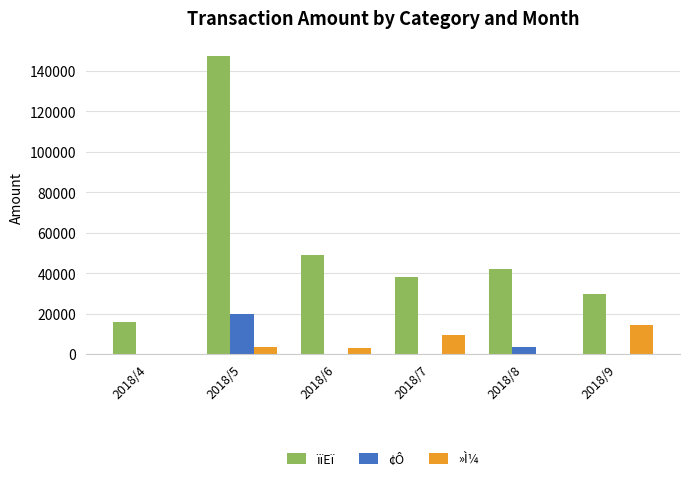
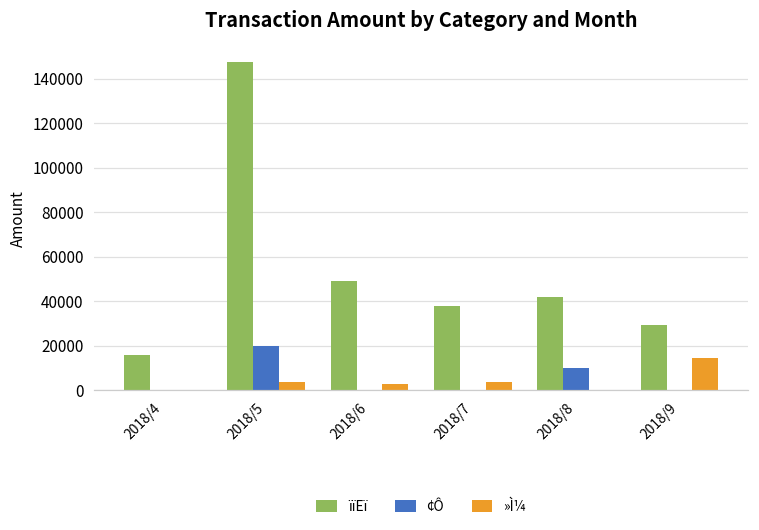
  {
    "ïïEï": {
      "2018/4": 16000,
      "2018/5": 148000,
      "2018/6": 49000,
      "2018/7": 38000,
      "2018/8": 42000,
      "2018/9": 30000
    },
    "¢Ô": {
      "2018/4": 0,
      "2018/5": 20000,
      "2018/6": 0,
      "2018/7": 0,
-     "2018/8": 3000,
+     "2018/8": 10000,
      "2018/9": 0
    },
    "»Ì¼": {
      "2018/4": 0,
      "2018/5": 4000,
      "2018/6": 3000,
-     "2018/7": 10000,
+     "2018/7": 4000,
      "2018/8": 0,
      "2018/9": 14000
    }
  }
